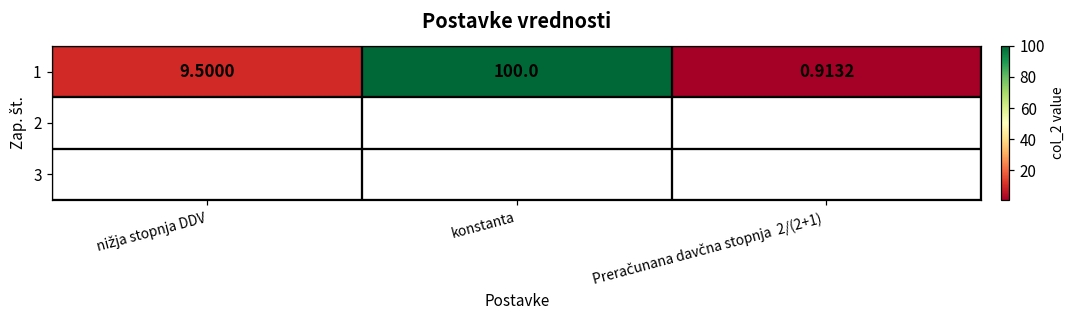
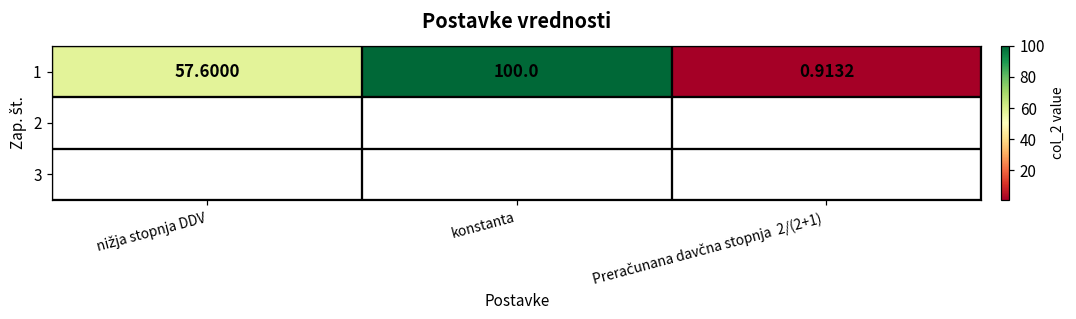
  {
    "1": {
-     "nižja stopnja DDV": 9.5000,
+     "nižja stopnja DDV": 57.6000,
      "konstanta": 100.0,
      "Preračunana davčna stopnja 2/(2+1)": 0.9132
    }
  }
